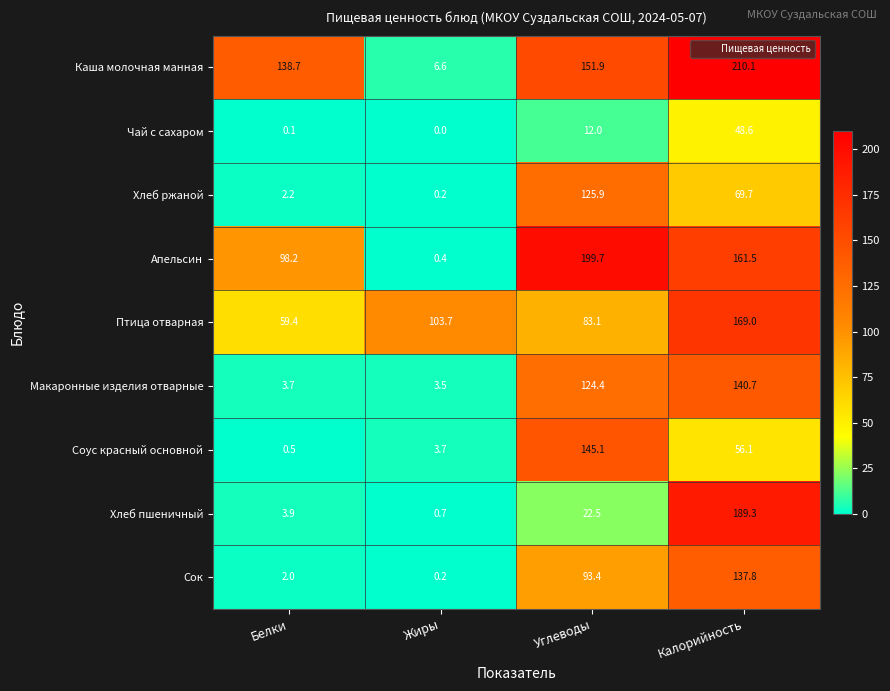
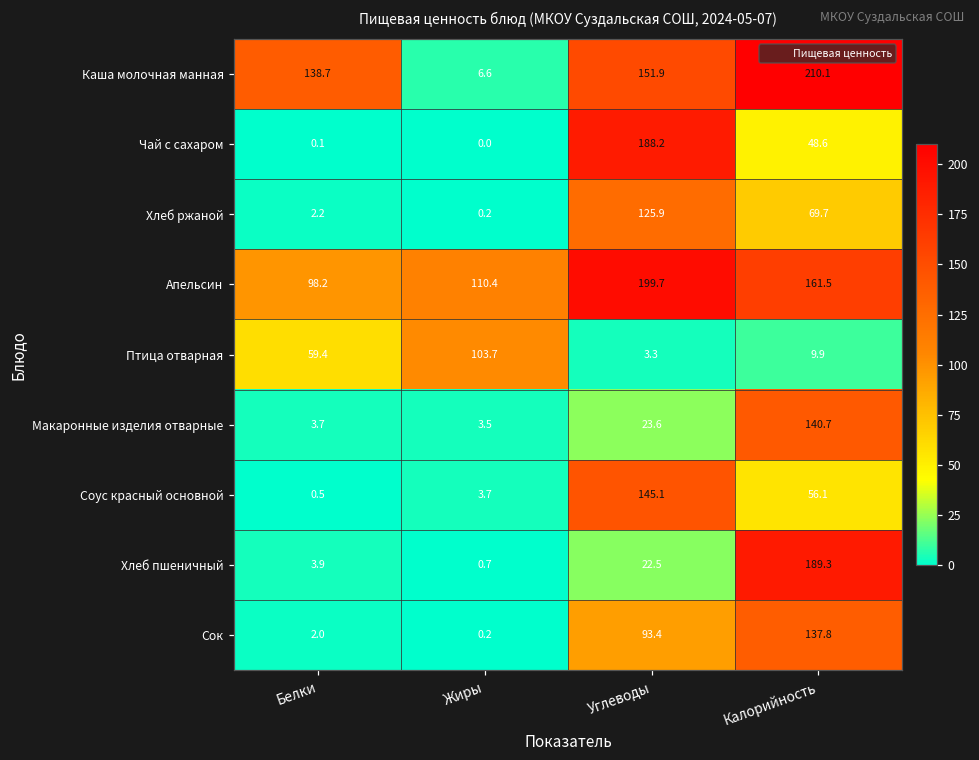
  {
    "Каша молочная манная": {
      "Белки": 138.7,
      "Жиры": 6.6,
      "Углеводы": 151.9,
      "Калорийность": 210.1
    },
    "Чай с сахаром": {
      "Белки": 0.1,
      "Жиры": 0.0,
-     "Углеводы": 12.0,
+     "Углеводы": 188.2,
      "Калорийность": 48.6
    },
    "Хлеб ржаной": {
      "Белки": 2.2,
      "Жиры": 0.2,
      "Углеводы": 125.9,
      "Калорийность": 69.7
    },
    "Апельсин": {
      "Белки": 98.2,
-     "Жиры": 0.4,
+     "Жиры": 110.4,
      "Углеводы": 199.7,
      "Калорийность": 161.5
    },
    "Птица отварная": {
      "Белки": 59.4,
      "Жиры": 103.7,
-     "Углеводы": 83.1,
-     "Калорийность": 169.0
+     "Углеводы": 3.3,
+     "Калорийность": 9.9
    },
    "Макаронные изделия отварные": {
      "Белки": 3.7,
      "Жиры": 3.5,
-     "Углеводы": 124.4,
+     "Углеводы": 23.6,
      "Калорийность": 140.7
    },
    "Соус красный основной": {
      "Белки": 0.5,
      "Жиры": 3.7,
      "Углеводы": 145.1,
      "Калорийность": 56.1
    },
    "Хлеб пшеничный": {
      "Белки": 3.9,
      "Жиры": 0.7,
      "Углеводы": 22.5,
      "Калорийность": 189.3
    },
    "Сок": {
      "Белки": 2.0,
      "Жиры": 0.2,
      "Углеводы": 93.4,
      "Калорийность": 137.8
    }
  }
